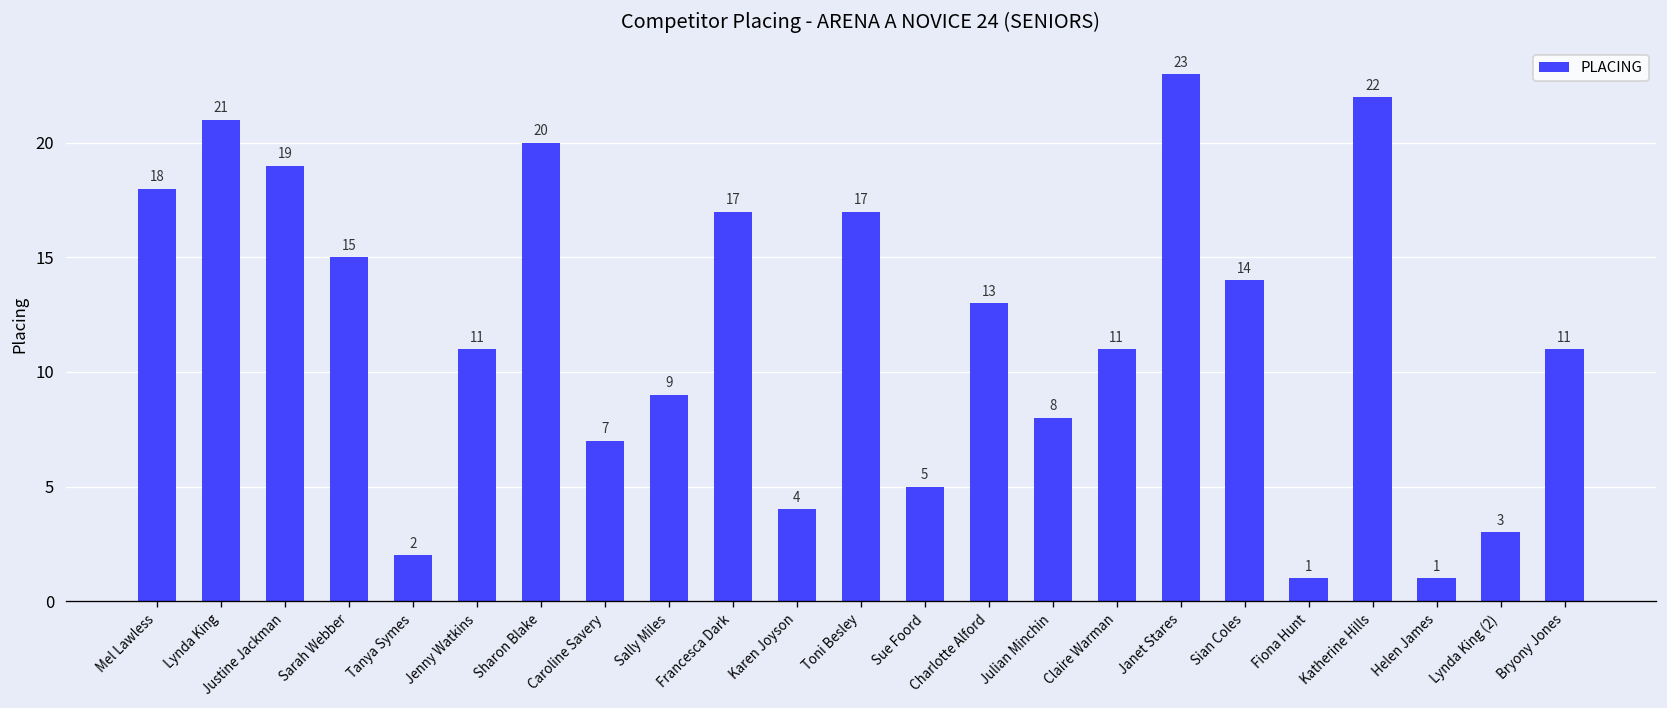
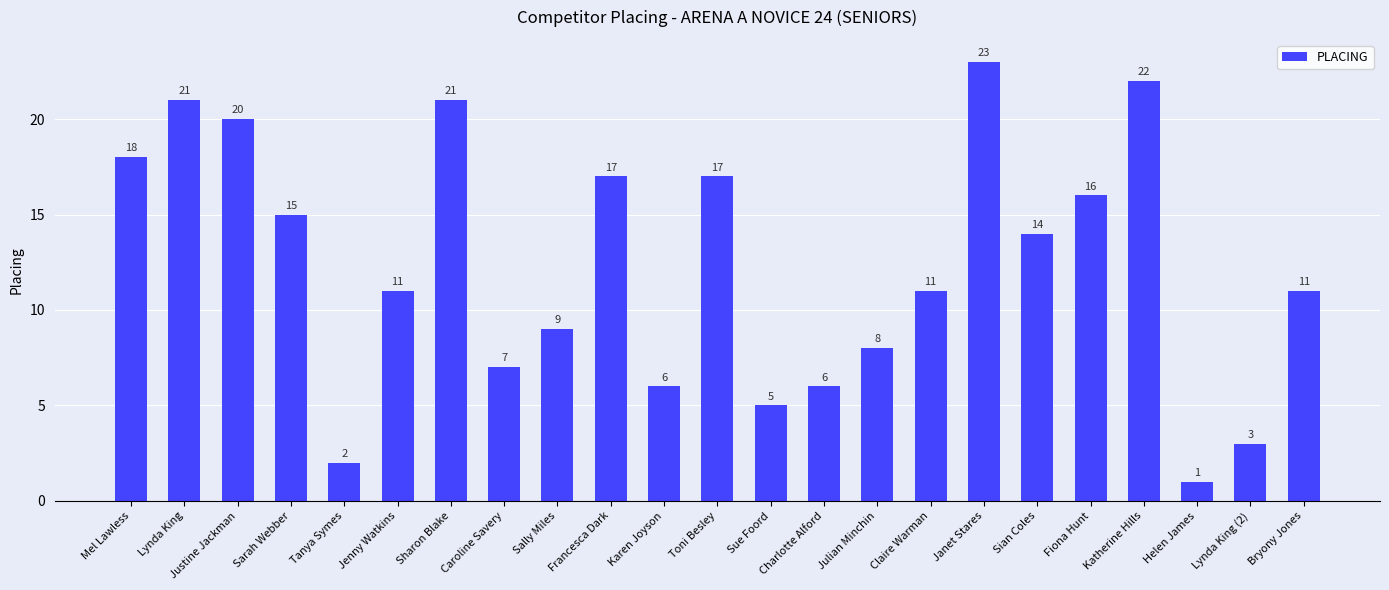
  {
    "Mel Lawless": 18,
    "Lynda King": 21,
-   "Justine Jackman": 19,
+   "Justine Jackman": 20,
    "Sarah Webber": 15,
    "Tanya Symes": 2,
    "Jenny Watkins": 11,
-   "Sharon Blake": 20,
+   "Sharon Blake": 21,
    "Caroline Savery": 7,
    "Sally Miles": 9,
    "Francesca Dark": 17,
-   "Karen Joyson": 4,
+   "Karen Joyson": 6,
    "Toni Besley": 17,
    "Sue Foord": 5,
-   "Charlotte Alford": 13,
+   "Charlotte Alford": 6,
    "Julian Minchin": 8,
    "Claire Warman": 11,
    "Janet Stares": 23,
    "Sian Coles": 14,
-   "Fiona Hunt": 1,
+   "Fiona Hunt": 16,
    "Katherine Hills": 22,
    "Helen James": 1,
    "Lynda King (2)": 3,
    "Bryony Jones": 11
  }
